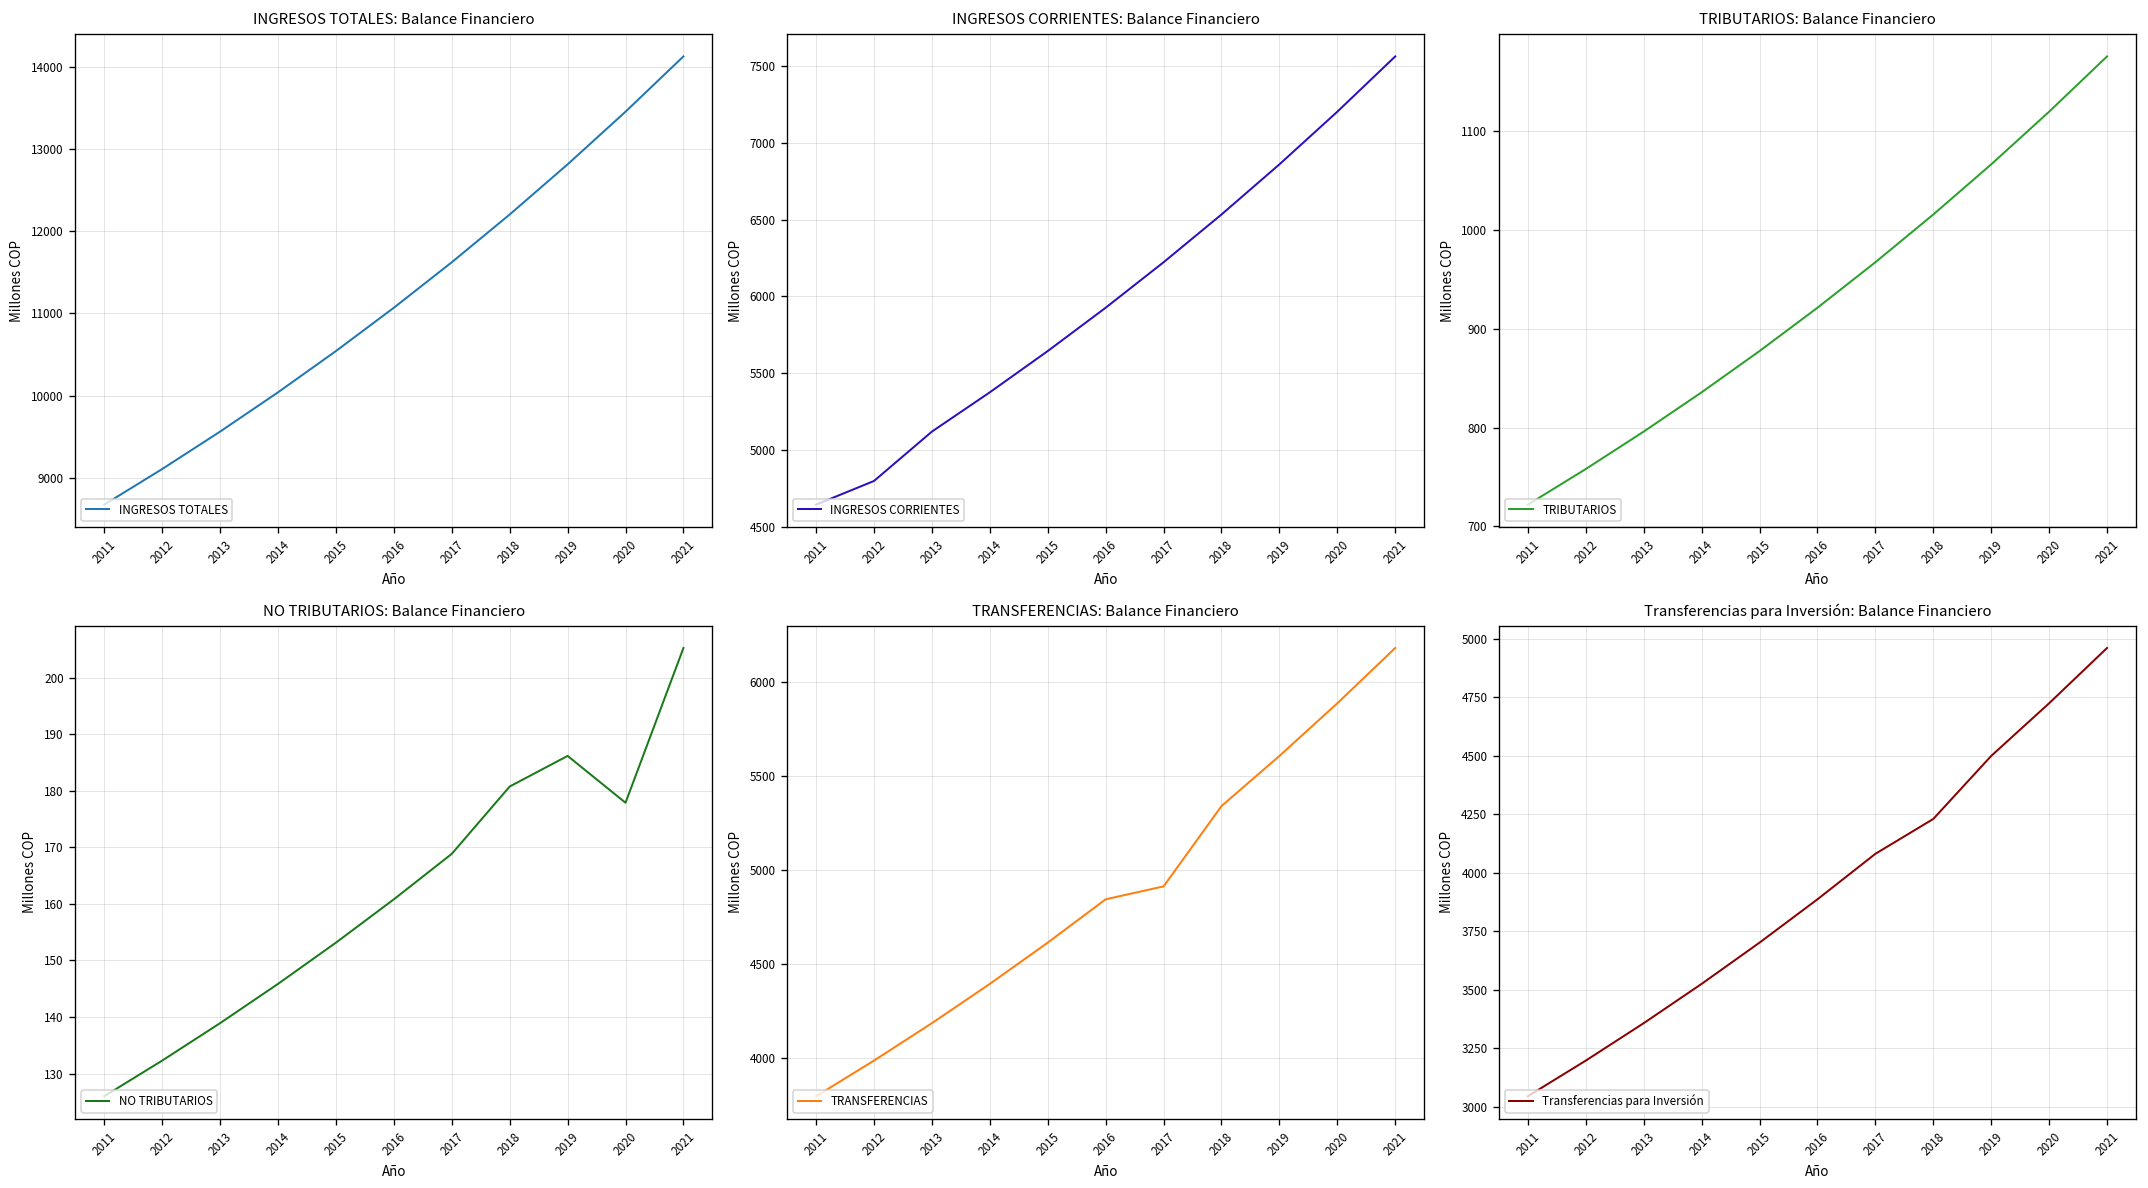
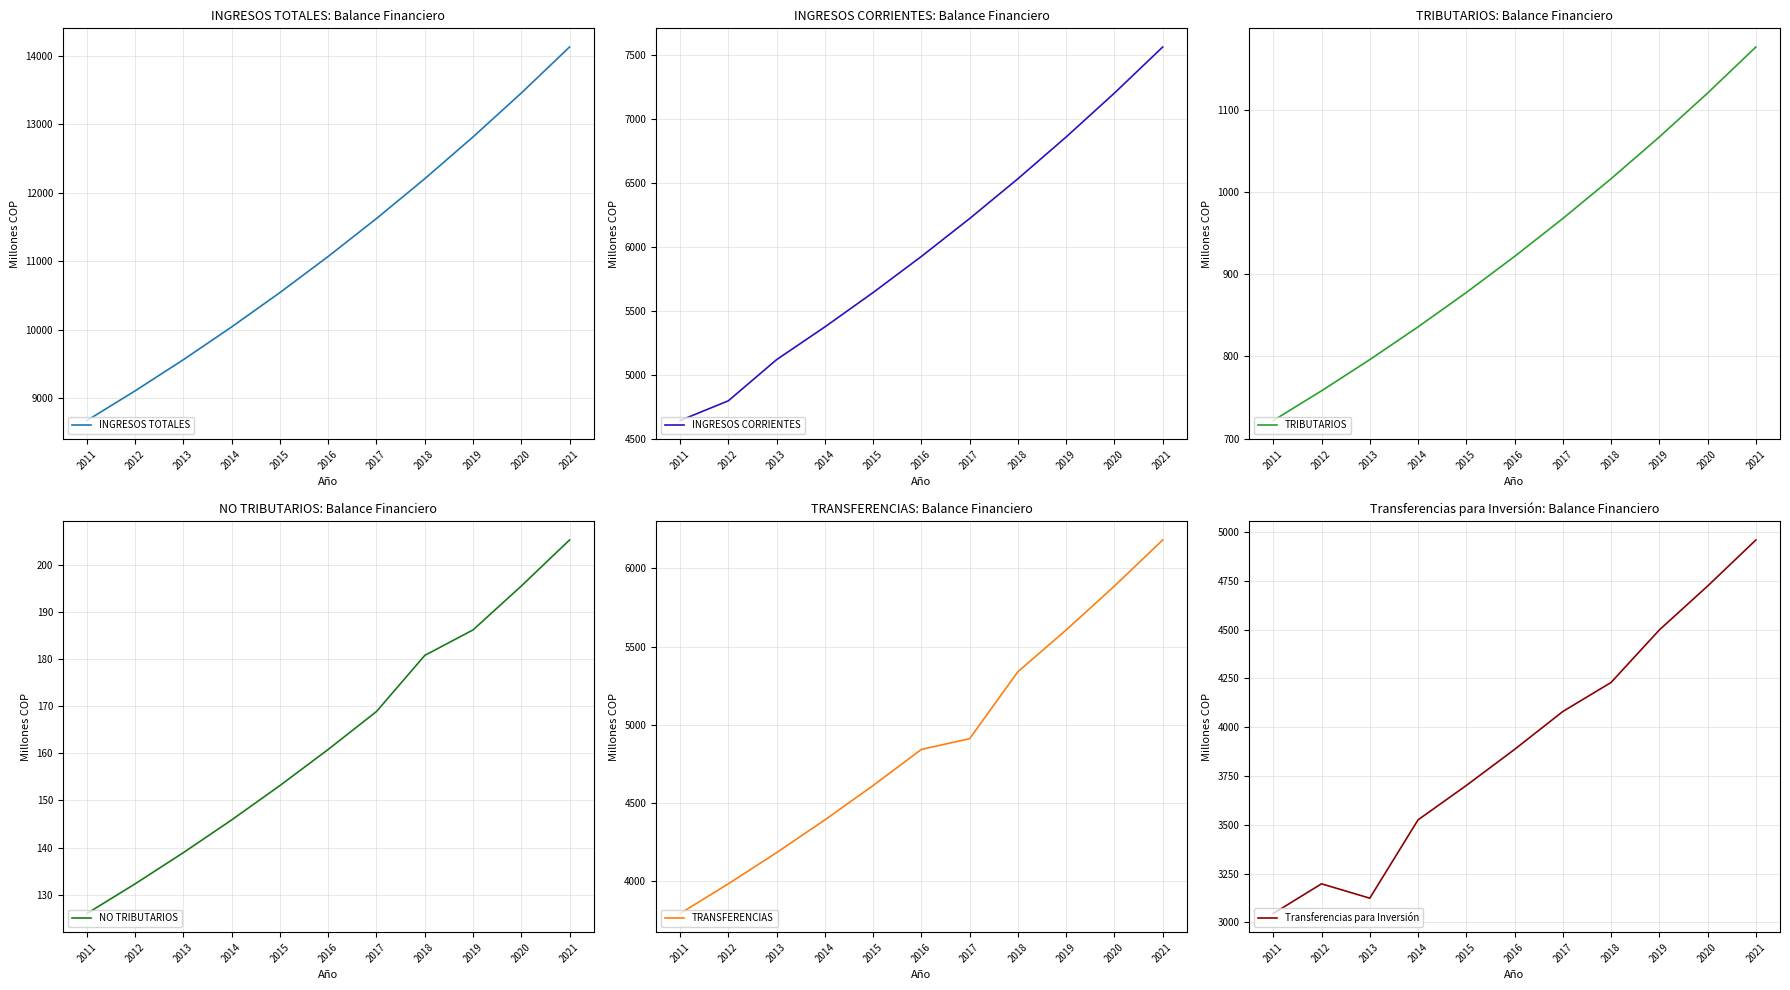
  {
    "INGRESOS TOTALES: Balance Financiero": {
      "2012": 9100,
      "2013": 9600,
      "2014": 10000,
      "2015": 10500,
      "2016": 11100,
      "2017": 11600,
      "2018": 12200,
      "2019": 12800,
      "2020": 13500,
      "2021": 14100
    },
    "INGRESOS CORRIENTES: Balance Financiero": {
      "2012": 4800,
      "2013": 5120,
      "2014": 5370,
      "2015": 5640,
      "2016": 5930,
      "2017": 6220,
      "2018": 6530,
      "2019": 6860,
      "2020": 7200,
      "2021": 7560
    },
    "TRIBUTARIOS: Balance Financiero": {
      "2012": 760,
      "2013": 800,
      "2014": 840,
      "2015": 880,
      "2016": 920,
      "2017": 970,
      "2018": 1020,
      "2019": 1070,
      "2020": 1120,
      "2021": 1180
    },
    "NO TRIBUTARIOS: Balance Financiero": {
      "2012": 132,
      "2013": 139,
      "2014": 146,
      "2015": 153,
      "2016": 161,
      "2017": 169,
      "2018": 181,
      "2019": 186,
-     "2020": 178,
+     "2020": 195,
      "2021": 205
    },
    "TRANSFERENCIAS: Balance Financiero": {
      "2012": 3980,
      "2013": 4180,
      "2014": 4390,
      "2015": 4610,
      "2016": 4840,
      "2017": 4910,
      "2018": 5340,
      "2019": 5610,
      "2020": 5890,
      "2021": 6180
    },
    "Transferencias para Inversión: Balance Financiero": {
      "2012": 3200,
-     "2013": 3360,
+     "2013": 3120,
      "2014": 3520,
      "2015": 3700,
      "2016": 3890,
      "2017": 4080,
      "2018": 4230,
      "2019": 4500,
      "2020": 4720,
      "2021": 4960
    }
  }
